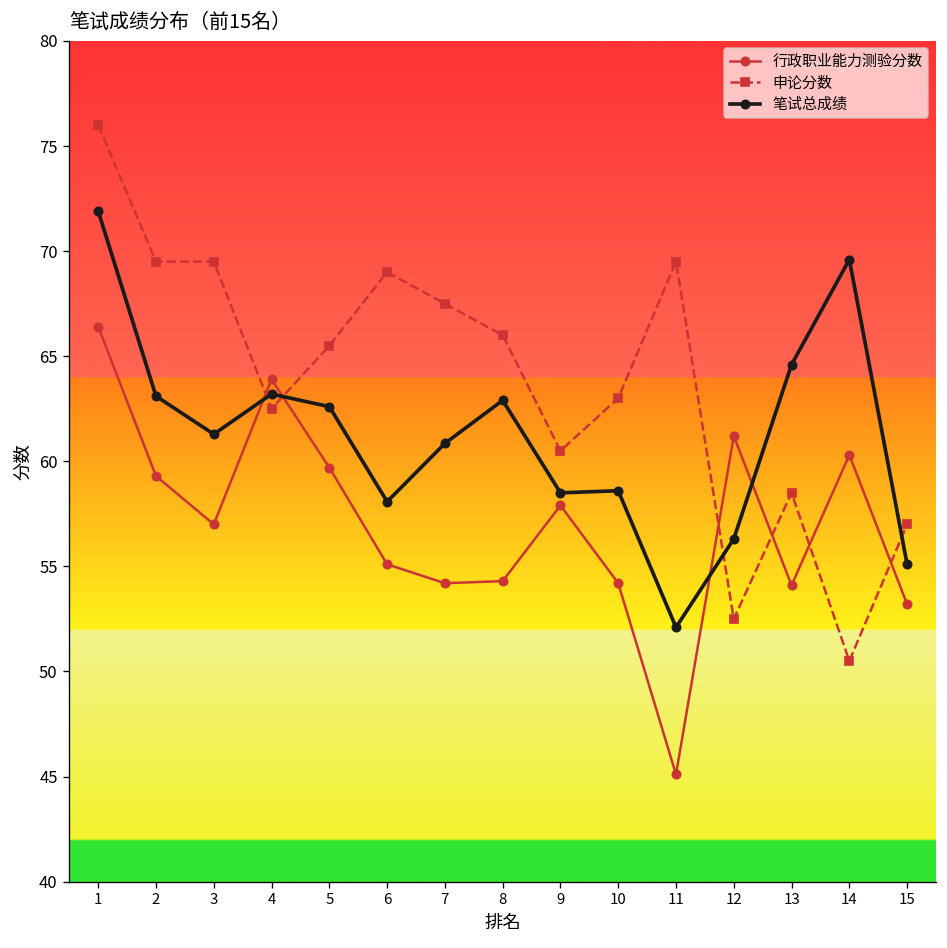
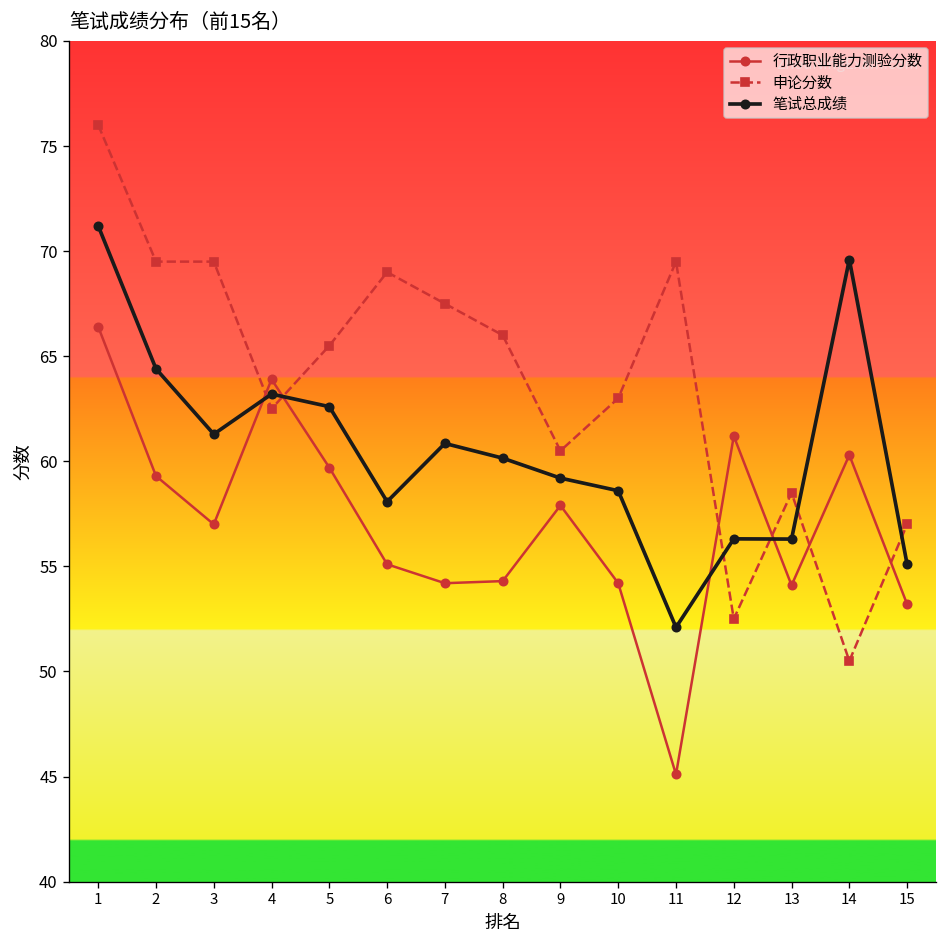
  {
    "笔试总成绩": {
-     "1": 71.9,
-     "2": 63.1,
+     "1": 71.2,
+     "2": 64.4,
      "3": 61.3,
      "4": 63.2,
      "5": 62.6,
      "6": 58.1,
      "7": 60.9,
-     "8": 62.9,
-     "9": 58.5,
+     "8": 60.2,
+     "9": 59.2,
      "10": 58.6,
      "11": 52.1,
      "12": 56.3,
-     "13": 64.6,
+     "13": 56.3,
      "14": 69.6,
      "15": 55.1
    }
  }
